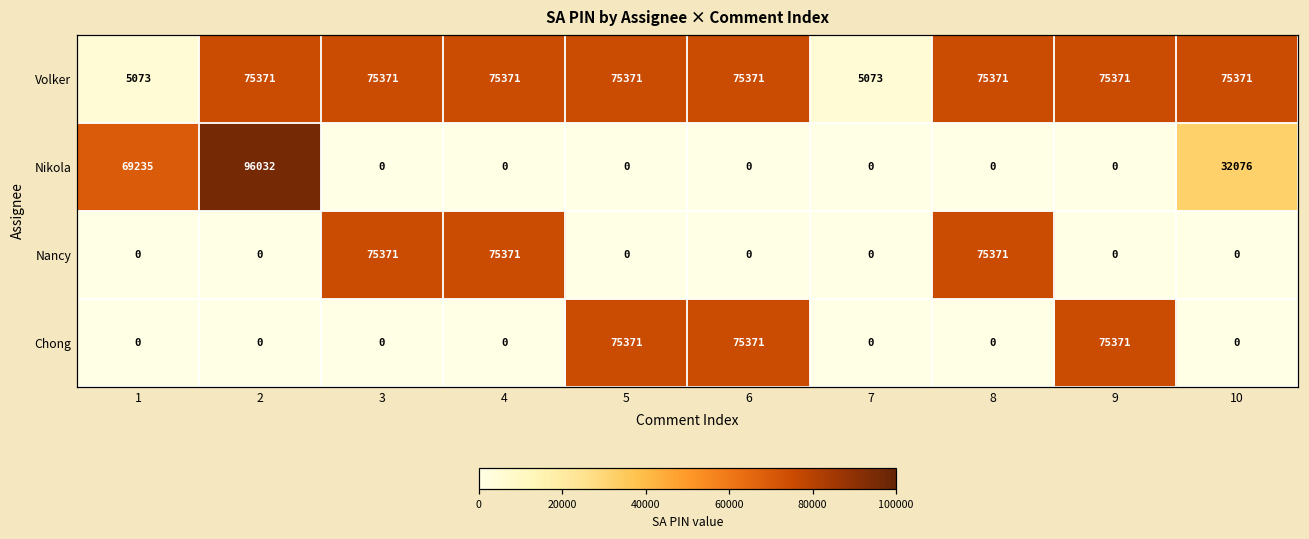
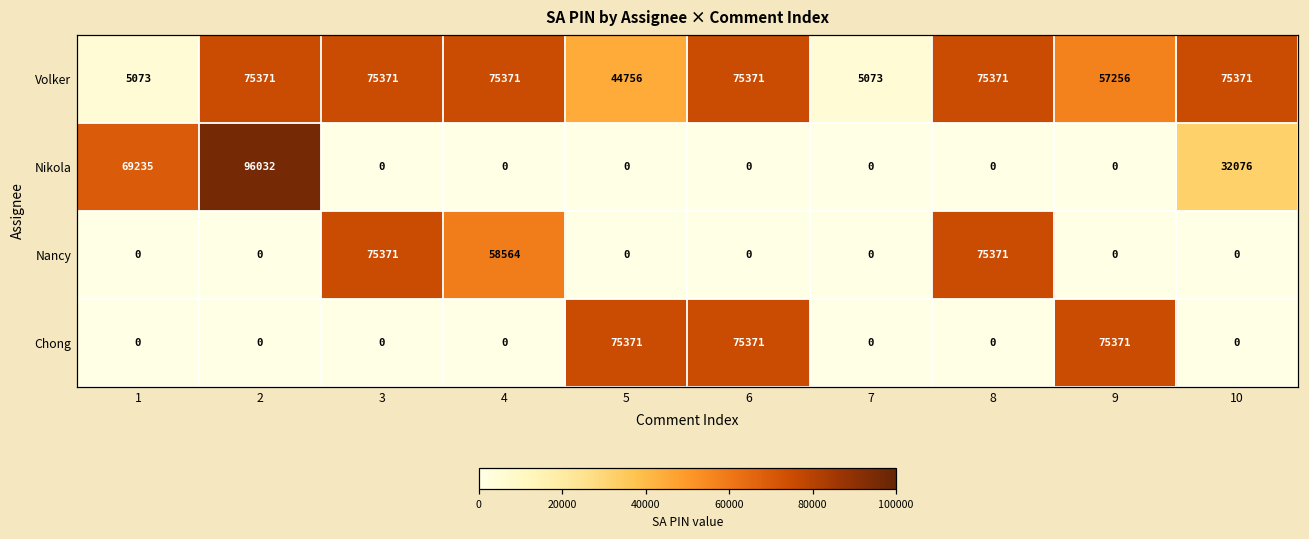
  {
    "Volker": {
      "1": 5073,
      "2": 75371,
      "3": 75371,
      "4": 75371,
-     "5": 75371,
+     "5": 44756,
      "6": 75371,
      "7": 5073,
      "8": 75371,
-     "9": 75371,
+     "9": 57256,
      "10": 75371
    },
    "Nikola": {
      "1": 69235,
      "2": 96032,
      "3": 0,
      "4": 0,
      "5": 0,
      "6": 0,
      "7": 0,
      "8": 0,
      "9": 0,
      "10": 32076
    },
    "Nancy": {
      "1": 0,
      "2": 0,
      "3": 75371,
-     "4": 75371,
+     "4": 58564,
      "5": 0,
      "6": 0,
      "7": 0,
      "8": 75371,
      "9": 0,
      "10": 0
    },
    "Chong": {
      "1": 0,
      "2": 0,
      "3": 0,
      "4": 0,
      "5": 75371,
      "6": 75371,
      "7": 0,
      "8": 0,
      "9": 75371,
      "10": 0
    }
  }
